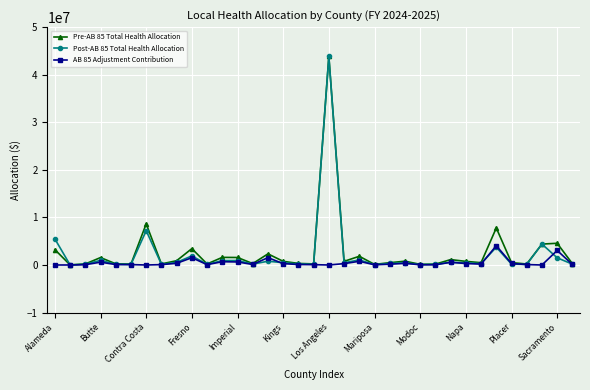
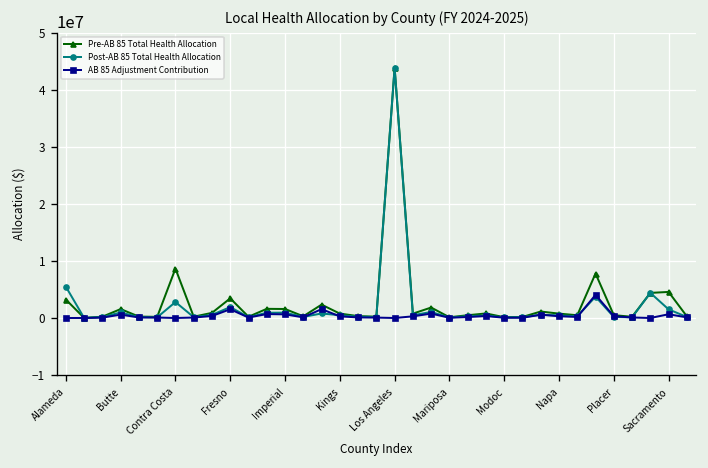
  {
    "Pre-AB 85 Total Health Allocation": {
      "Alameda": 3000000,
      "Butte": 2000000,
      "Contra Costa": 9000000,
      "Fresno": 3000000,
      "Imperial": 2000000,
      "Sacramento": 5000000
    },
    "Post-AB 85 Total Health Allocation": {
      "Alameda": 5000000,
-     "Contra Costa": 7000000,
+     "Contra Costa": 3000000,
      "Sacramento": 2000000
    },
    "AB 85 Adjustment Contribution": {
      "Alameda": 0,
      "Contra Costa": 0,
      "Los Angeles": 0,
-     "Sacramento": 3000000
+     "Sacramento": 1000000
    }
  }
